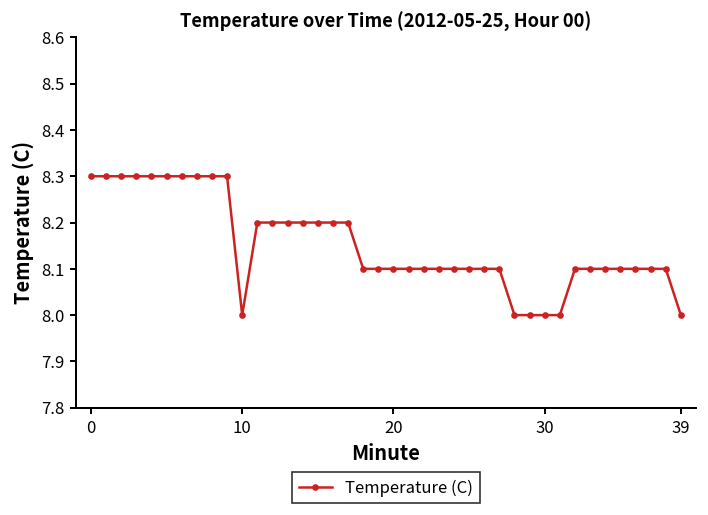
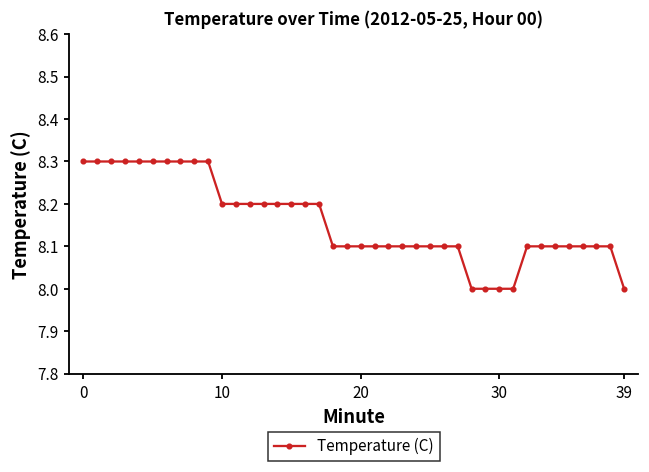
  {
    "0": 8.3,
-   "10": 8.0,
+   "10": 8.2,
    "20": 8.1,
    "30": 8.0,
    "39": 8.0
  }
